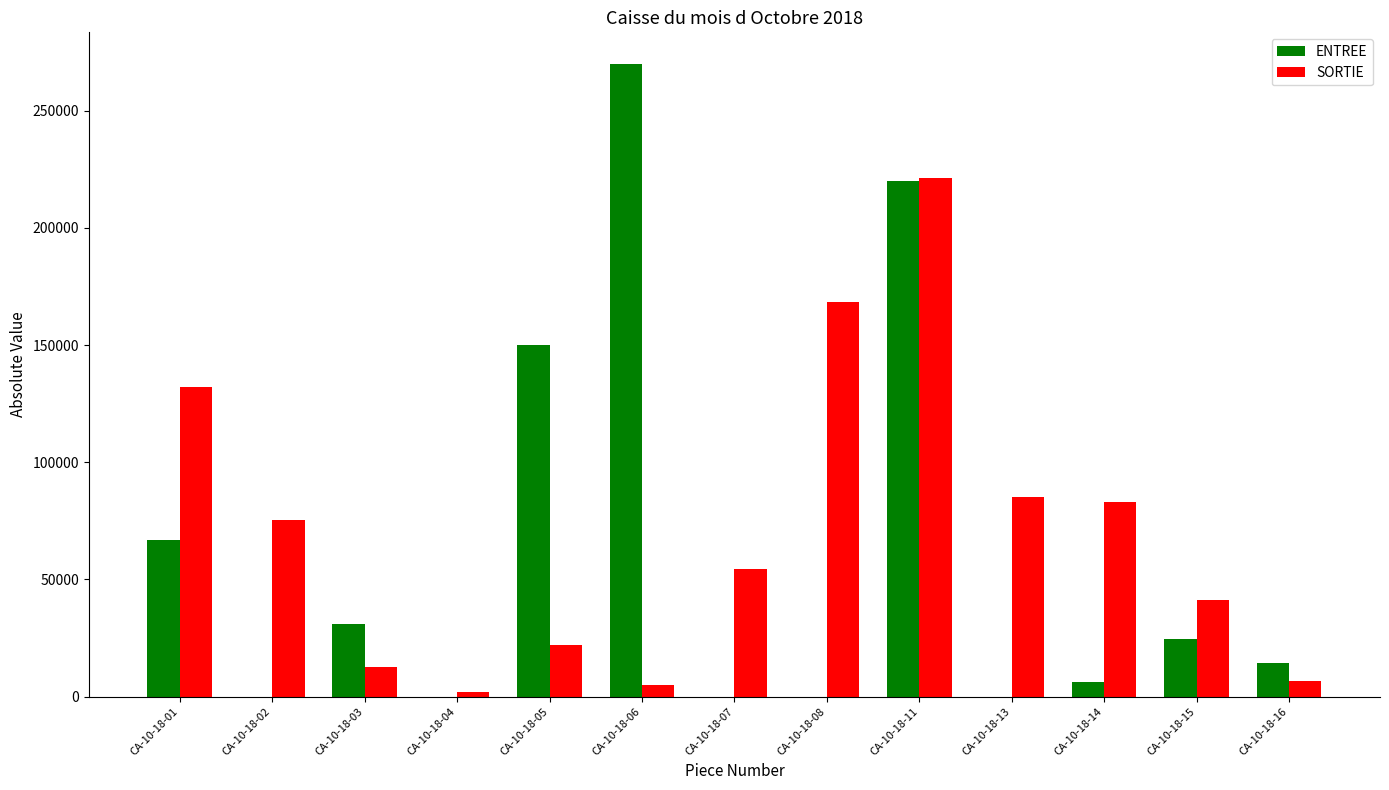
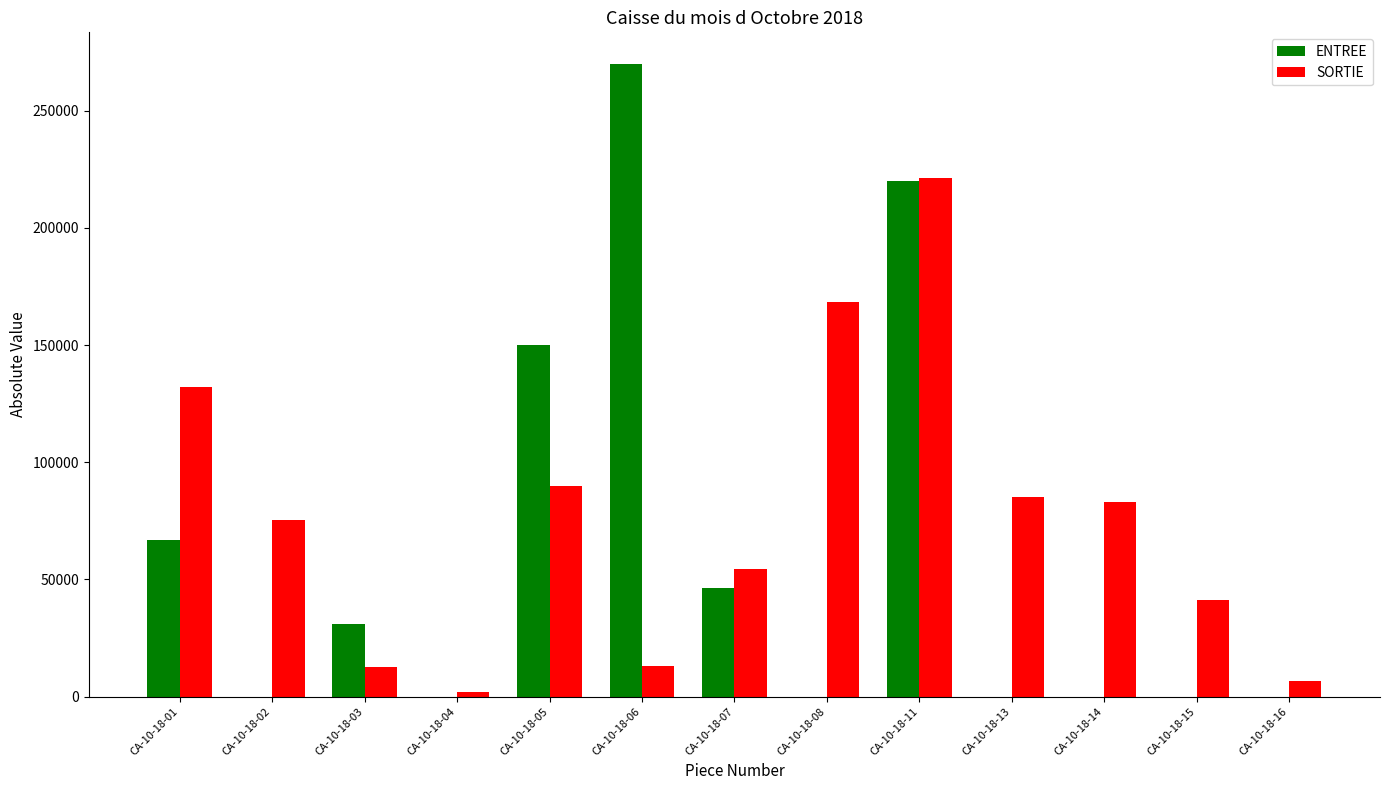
  {
    "ENTREE": {
      "CA-10-18-01": 67000,
      "CA-10-18-02": 0,
      "CA-10-18-03": 31000,
      "CA-10-18-04": 0,
      "CA-10-18-05": 150000,
      "CA-10-18-06": 270000,
-     "CA-10-18-07": 0,
+     "CA-10-18-07": 47000,
      "CA-10-18-08": 0,
      "CA-10-18-11": 220000,
      "CA-10-18-13": 0,
-     "CA-10-18-14": 6000,
-     "CA-10-18-15": 24000,
-     "CA-10-18-16": 14000
+     "CA-10-18-14": 0,
+     "CA-10-18-15": 0,
+     "CA-10-18-16": 0
    },
    "SORTIE": {
      "CA-10-18-01": 132000,
      "CA-10-18-02": 75000,
      "CA-10-18-03": 13000,
      "CA-10-18-04": 2000,
-     "CA-10-18-05": 22000,
-     "CA-10-18-06": 5000,
+     "CA-10-18-05": 90000,
+     "CA-10-18-06": 13000,
      "CA-10-18-07": 55000,
      "CA-10-18-08": 168000,
      "CA-10-18-11": 222000,
      "CA-10-18-13": 85000,
      "CA-10-18-14": 83000,
      "CA-10-18-15": 41000,
      "CA-10-18-16": 7000
    }
  }
